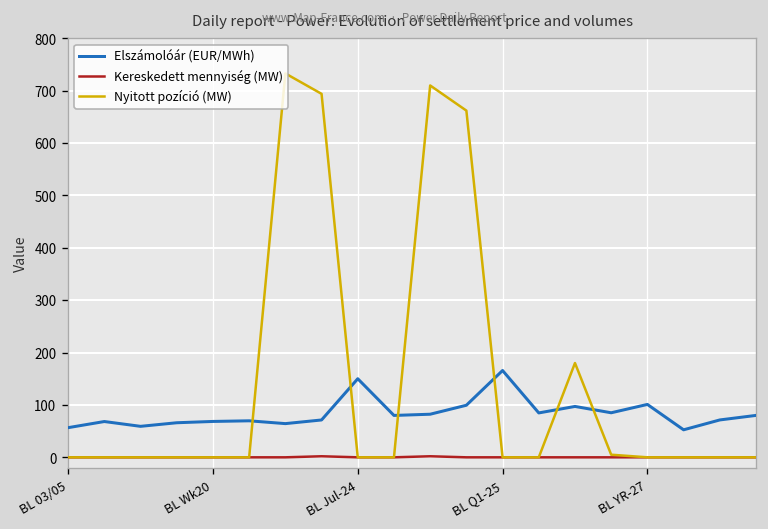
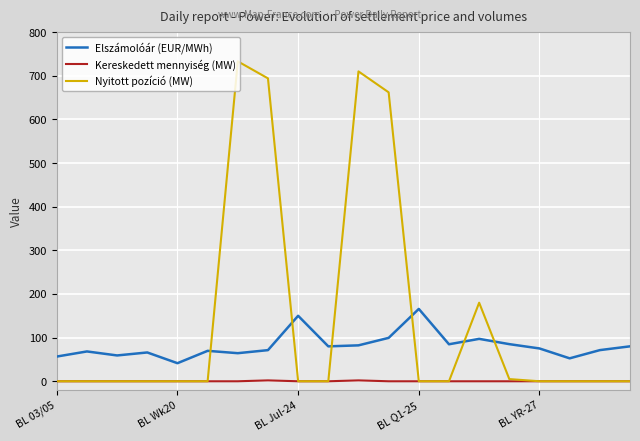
  {
    "Elszámolóár (EUR/MWh)": {
      "BL 03/05": 60,
-     "BL Wk20": 70,
+     "BL Wk20": 40,
      "BL Jul-24": 150,
      "BL Q1-25": 170,
-     "BL YR-27": 100
+     "BL YR-27": 80
    }
  }
